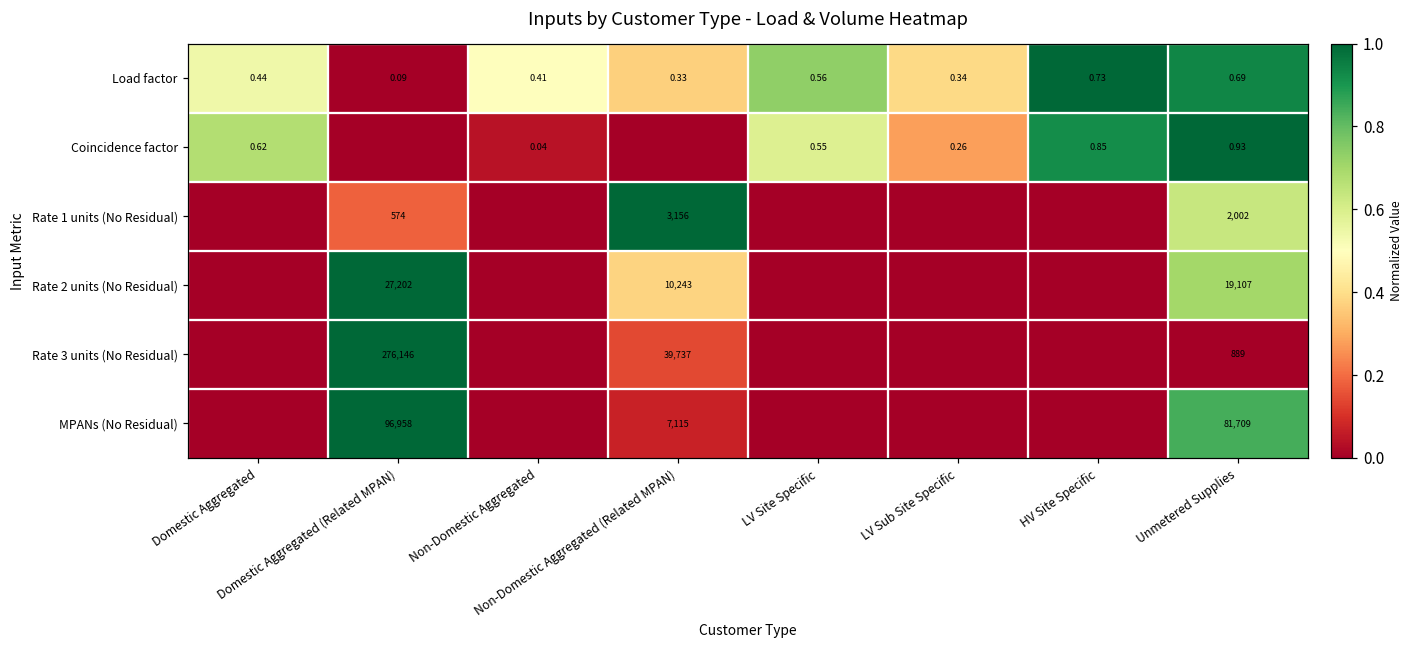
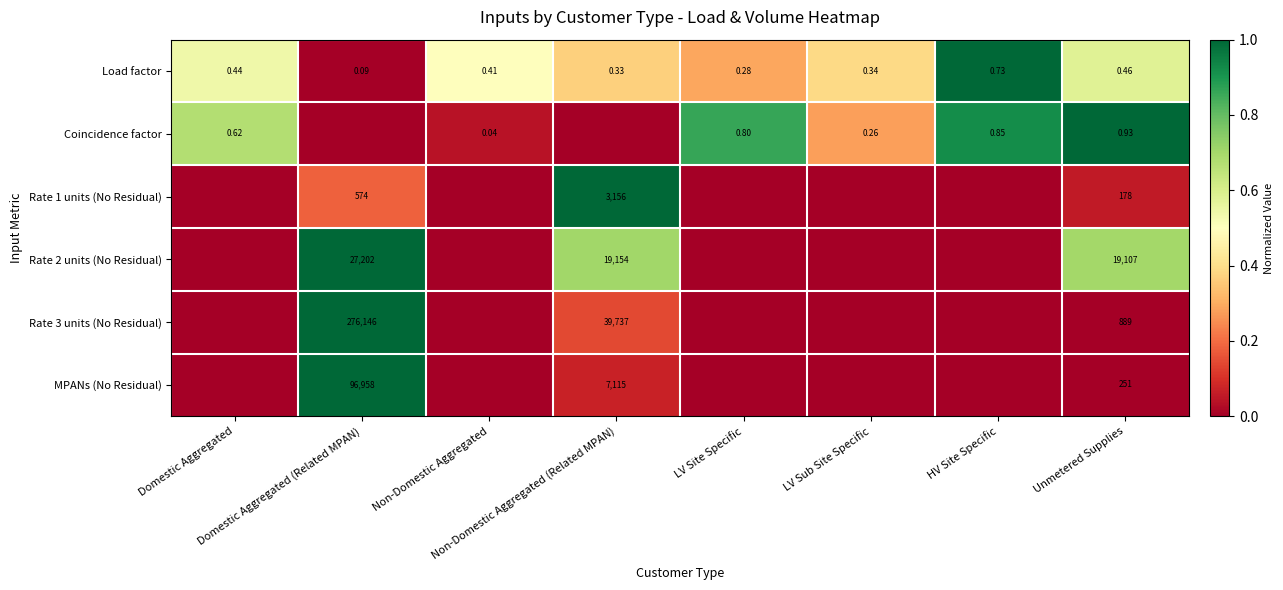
  {
    "Load factor": {
      "Domestic Aggregated": "0.44",
      "Domestic Aggregated (Related MPAN)": "0.09",
      "Non-Domestic Aggregated": "0.41",
      "Non-Domestic Aggregated (Related MPAN)": "0.33",
-     "LV Site Specific": "0.56",
+     "LV Site Specific": "0.28",
      "LV Sub Site Specific": "0.34",
      "HV Site Specific": "0.73",
-     "Unmetered Supplies": "0.69"
+     "Unmetered Supplies": "0.46"
    },
    "Coincidence factor": {
      "Domestic Aggregated": "0.62",
      "Non-Domestic Aggregated": "0.04",
-     "LV Site Specific": "0.55",
+     "LV Site Specific": "0.80",
      "LV Sub Site Specific": "0.26",
      "HV Site Specific": "0.85",
      "Unmetered Supplies": "0.93"
    },
    "Rate 1 units (No Residual)": {
      "Domestic Aggregated (Related MPAN)": "574",
      "Non-Domestic Aggregated (Related MPAN)": "3,156",
-     "Unmetered Supplies": "2,002"
+     "Unmetered Supplies": "178"
    },
    "Rate 2 units (No Residual)": {
      "Domestic Aggregated (Related MPAN)": "27,202",
-     "Non-Domestic Aggregated (Related MPAN)": "10,243",
+     "Non-Domestic Aggregated (Related MPAN)": "19,154",
      "Unmetered Supplies": "19,107"
    },
    "Rate 3 units (No Residual)": {
      "Domestic Aggregated (Related MPAN)": "276,146",
      "Non-Domestic Aggregated (Related MPAN)": "39,737",
      "Unmetered Supplies": "889"
    },
    "MPANs (No Residual)": {
      "Domestic Aggregated (Related MPAN)": "96,958",
      "Non-Domestic Aggregated (Related MPAN)": "7,115",
-     "Unmetered Supplies": "81,709"
+     "Unmetered Supplies": "251"
    }
  }
